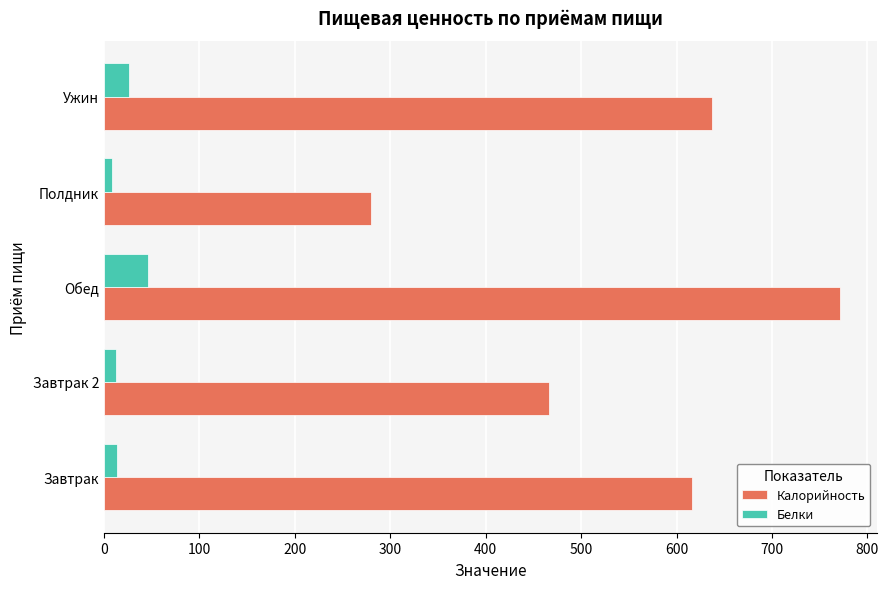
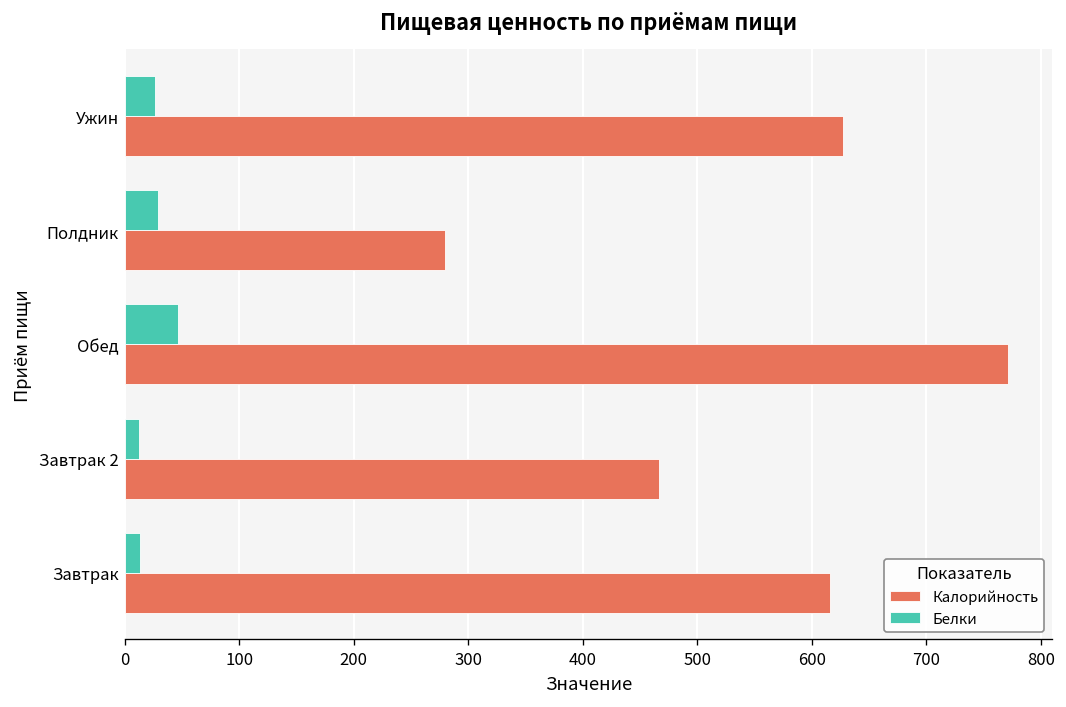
  {
    "Калорийность": {
-     "Ужин": 640,
+     "Ужин": 630,
      "Полдник": 280,
      "Обед": 770,
      "Завтрак 2": 470,
      "Завтрак": 620
    },
    "Белки": {
      "Ужин": 30,
-     "Полдник": 10,
+     "Полдник": 30,
      "Обед": 50,
      "Завтрак 2": 10,
      "Завтрак": 10
    }
  }
